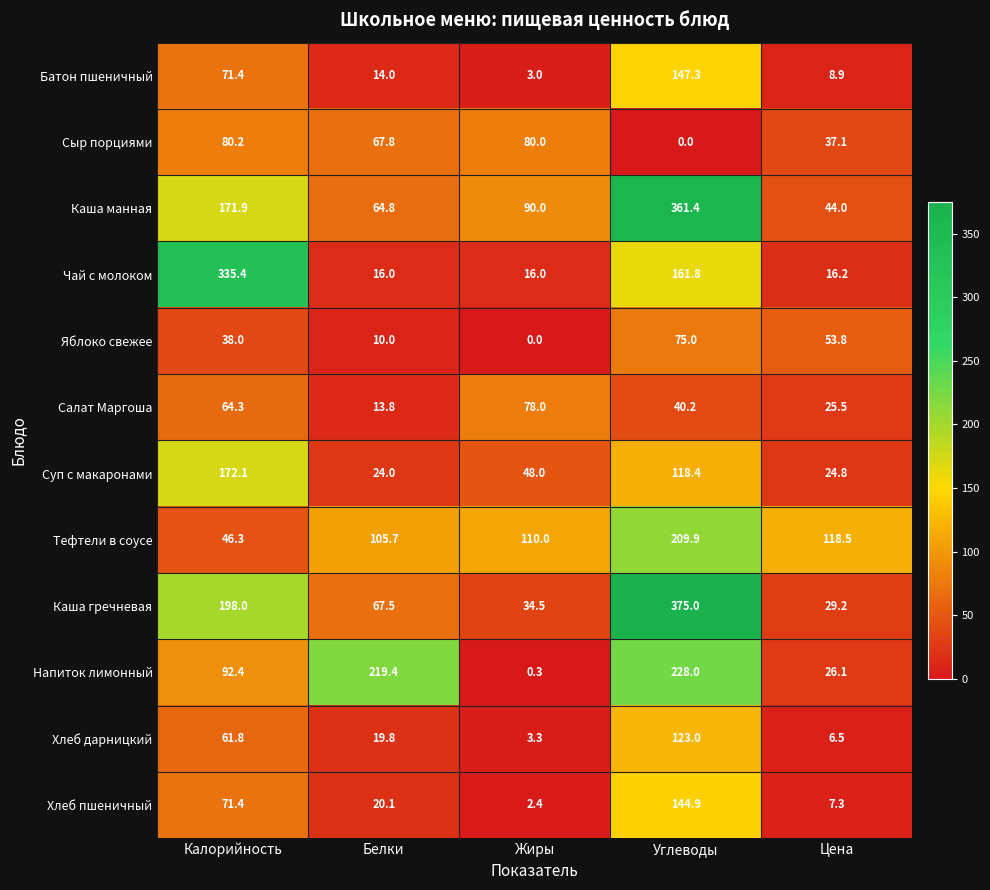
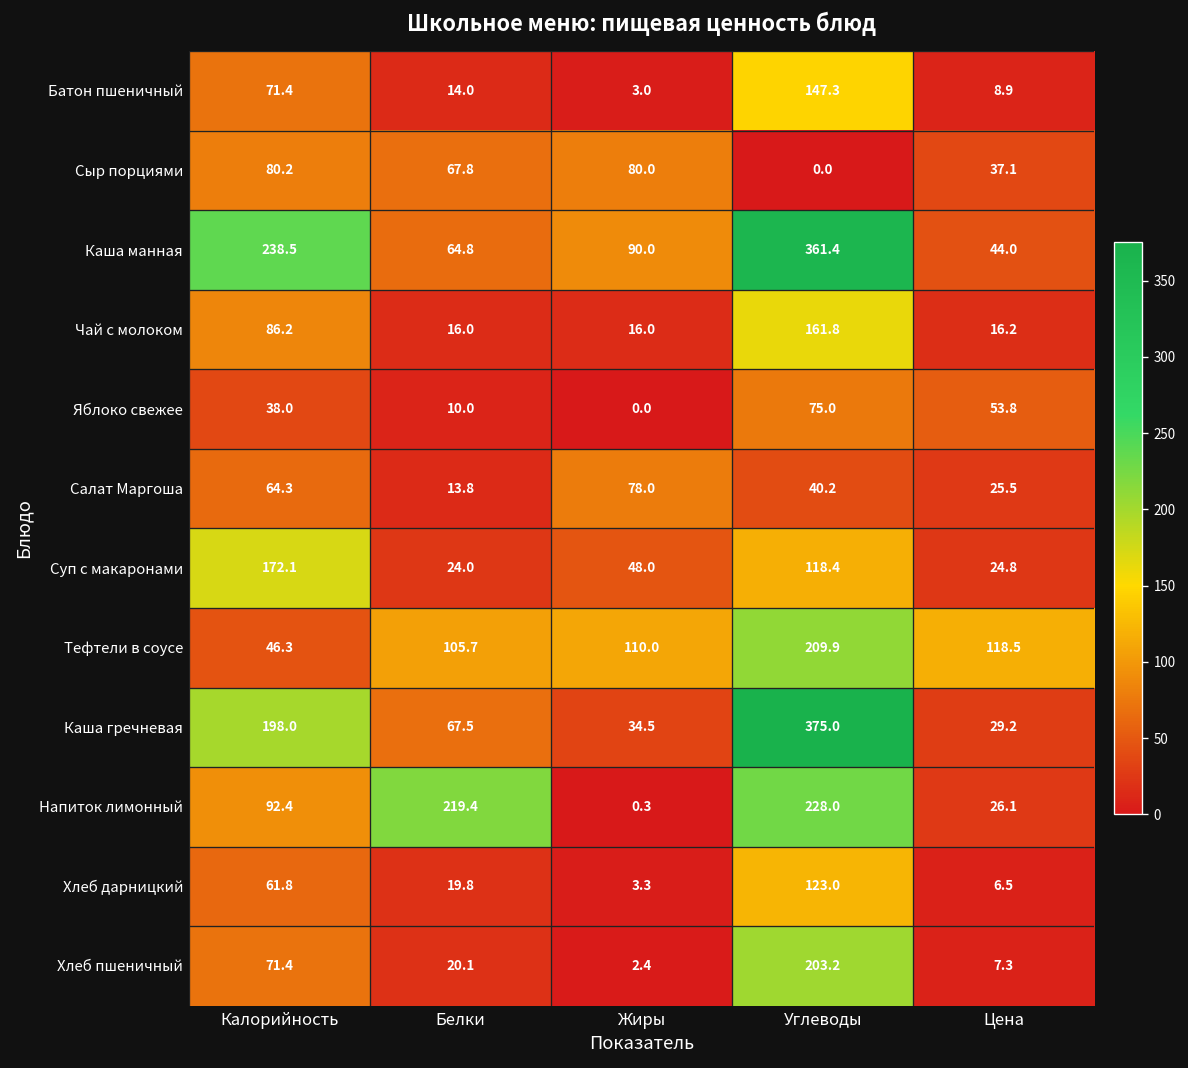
  {
    "Батон пшеничный": {
      "Калорийность": 71.4,
      "Белки": 14.0,
      "Жиры": 3.0,
      "Углеводы": 147.3,
      "Цена": 8.9
    },
    "Сыр порциями": {
      "Калорийность": 80.2,
      "Белки": 67.8,
      "Жиры": 80.0,
      "Углеводы": 0.0,
      "Цена": 37.1
    },
    "Каша манная": {
-     "Калорийность": 171.9,
+     "Калорийность": 238.5,
      "Белки": 64.8,
      "Жиры": 90.0,
      "Углеводы": 361.4,
      "Цена": 44.0
    },
    "Чай с молоком": {
-     "Калорийность": 335.4,
+     "Калорийность": 86.2,
      "Белки": 16.0,
      "Жиры": 16.0,
      "Углеводы": 161.8,
      "Цена": 16.2
    },
    "Яблоко свежее": {
      "Калорийность": 38.0,
      "Белки": 10.0,
      "Жиры": 0.0,
      "Углеводы": 75.0,
      "Цена": 53.8
    },
    "Салат Маргоша": {
      "Калорийность": 64.3,
      "Белки": 13.8,
      "Жиры": 78.0,
      "Углеводы": 40.2,
      "Цена": 25.5
    },
    "Суп с макаронами": {
      "Калорийность": 172.1,
      "Белки": 24.0,
      "Жиры": 48.0,
      "Углеводы": 118.4,
      "Цена": 24.8
    },
    "Тефтели в соусе": {
      "Калорийность": 46.3,
      "Белки": 105.7,
      "Жиры": 110.0,
      "Углеводы": 209.9,
      "Цена": 118.5
    },
    "Каша гречневая": {
      "Калорийность": 198.0,
      "Белки": 67.5,
      "Жиры": 34.5,
      "Углеводы": 375.0,
      "Цена": 29.2
    },
    "Напиток лимонный": {
      "Калорийность": 92.4,
      "Белки": 219.4,
      "Жиры": 0.3,
      "Углеводы": 228.0,
      "Цена": 26.1
    },
    "Хлеб дарницкий": {
      "Калорийность": 61.8,
      "Белки": 19.8,
      "Жиры": 3.3,
      "Углеводы": 123.0,
      "Цена": 6.5
    },
    "Хлеб пшеничный": {
      "Калорийность": 71.4,
      "Белки": 20.1,
      "Жиры": 2.4,
-     "Углеводы": 144.9,
+     "Углеводы": 203.2,
      "Цена": 7.3
    }
  }
